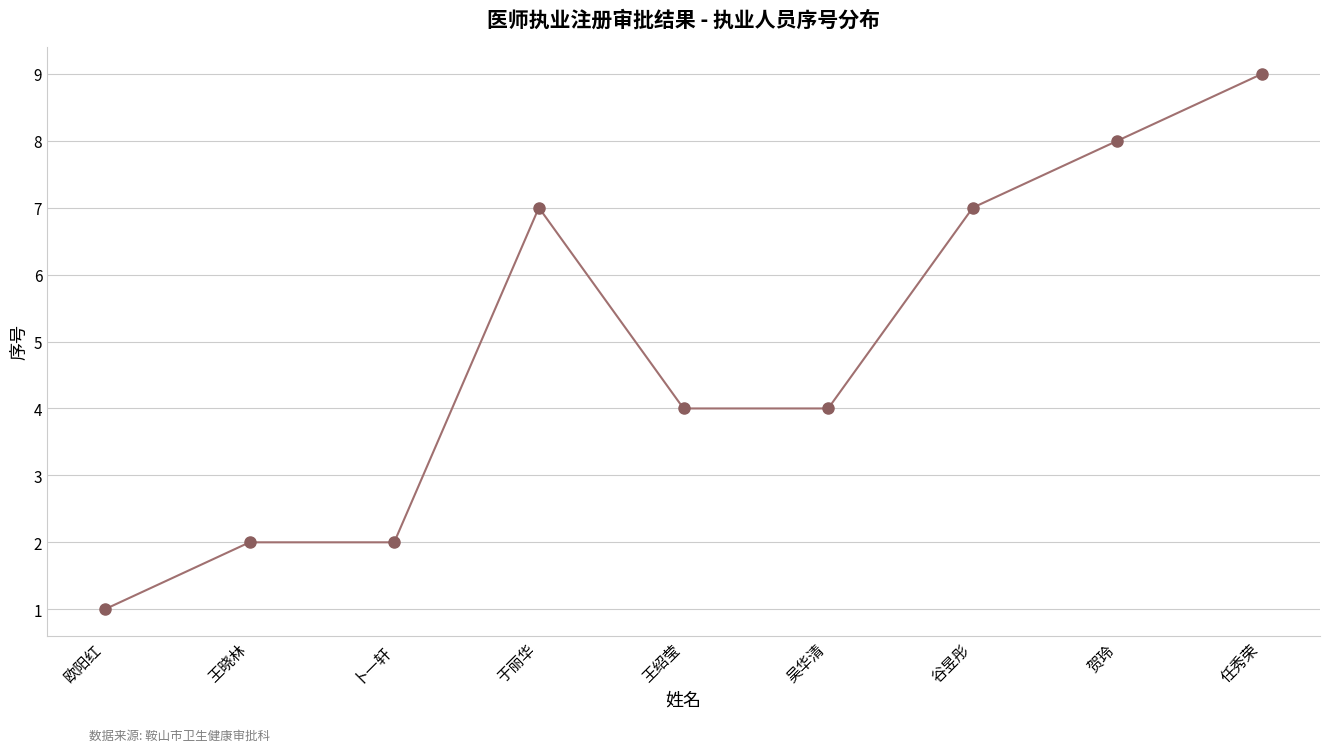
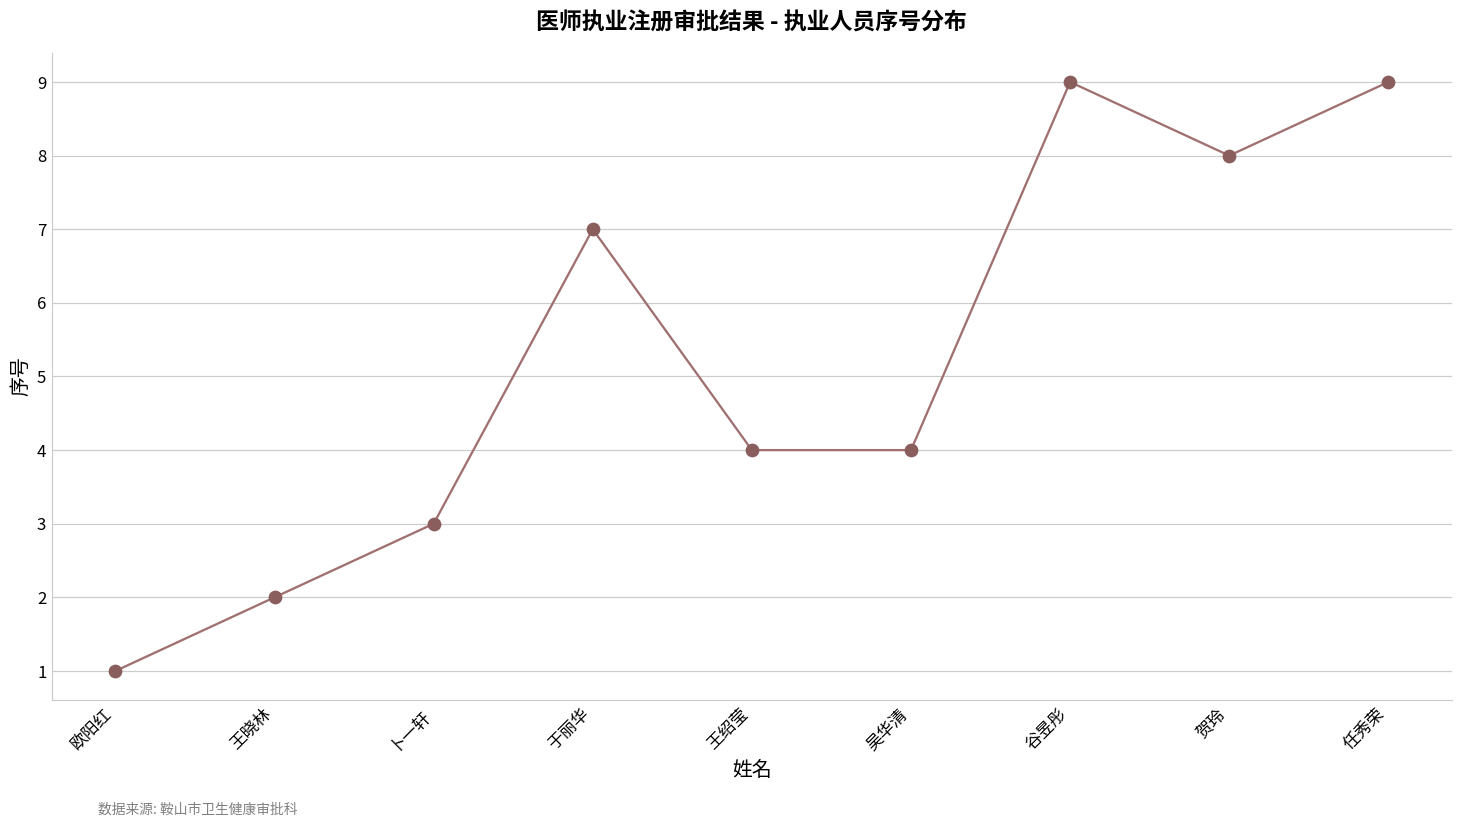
  {
    "欧阳红": 1,
    "王晓林": 2,
-   "卜一轩": 2,
+   "卜一轩": 3,
    "于丽华": 7,
    "王绍莹": 4,
    "吴华清": 4,
-   "谷昱彤": 7,
+   "谷昱彤": 9,
    "贺玲": 8,
    "任秀荣": 9
  }
